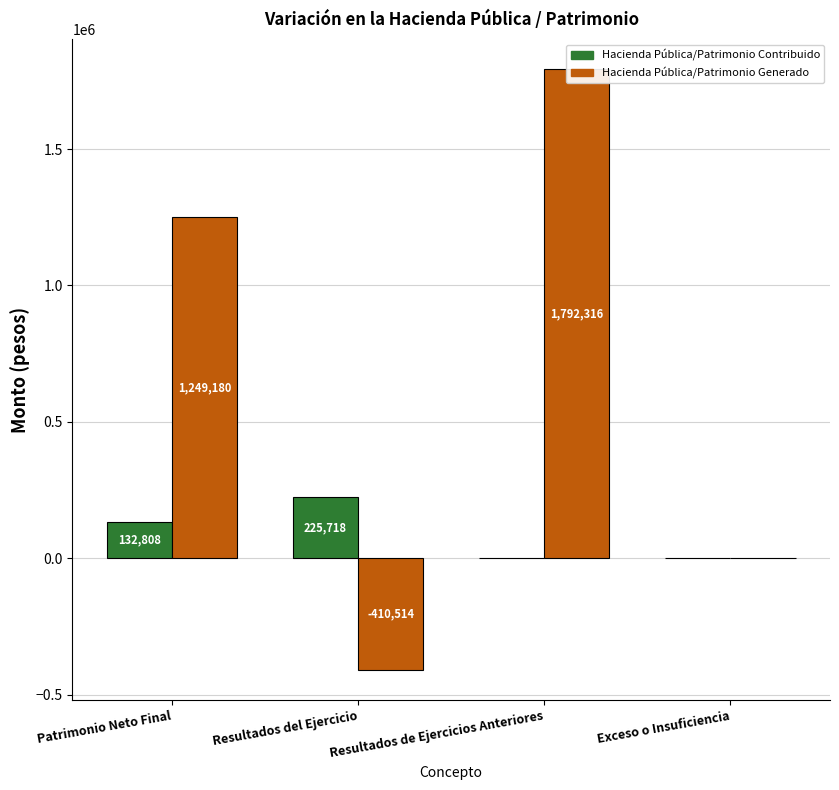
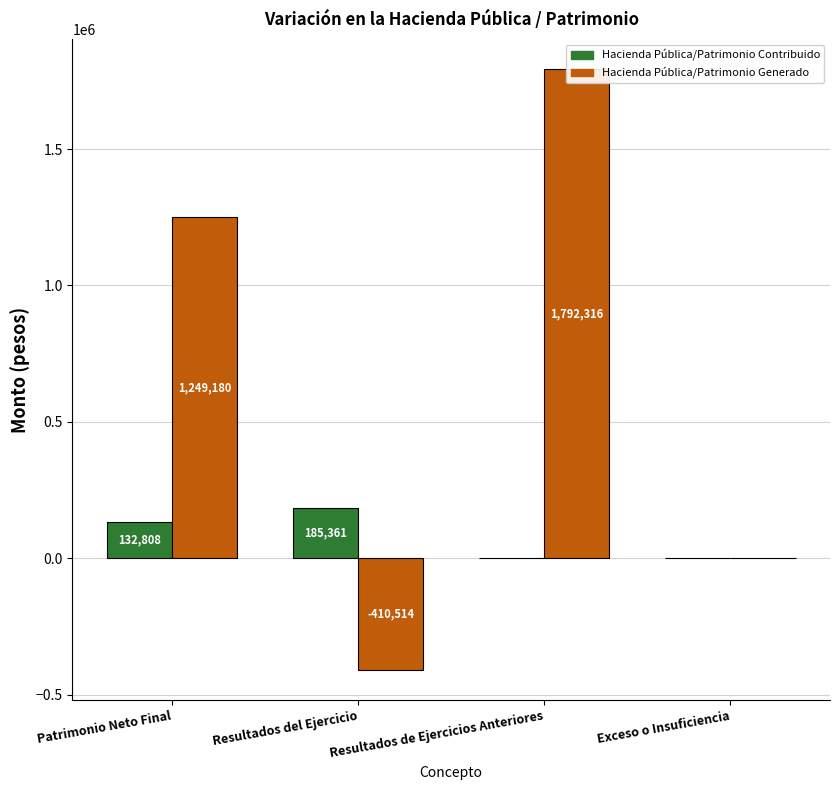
  {
    "Hacienda Pública/Patrimonio Contribuido": {
      "Patrimonio Neto Final": "132,808",
-     "Resultados del Ejercicio": "225,718"
+     "Resultados del Ejercicio": "185,361"
    },
    "Hacienda Pública/Patrimonio Generado": {
      "Patrimonio Neto Final": "1,249,180",
      "Resultados del Ejercicio": "-410,514"
    }
  }
